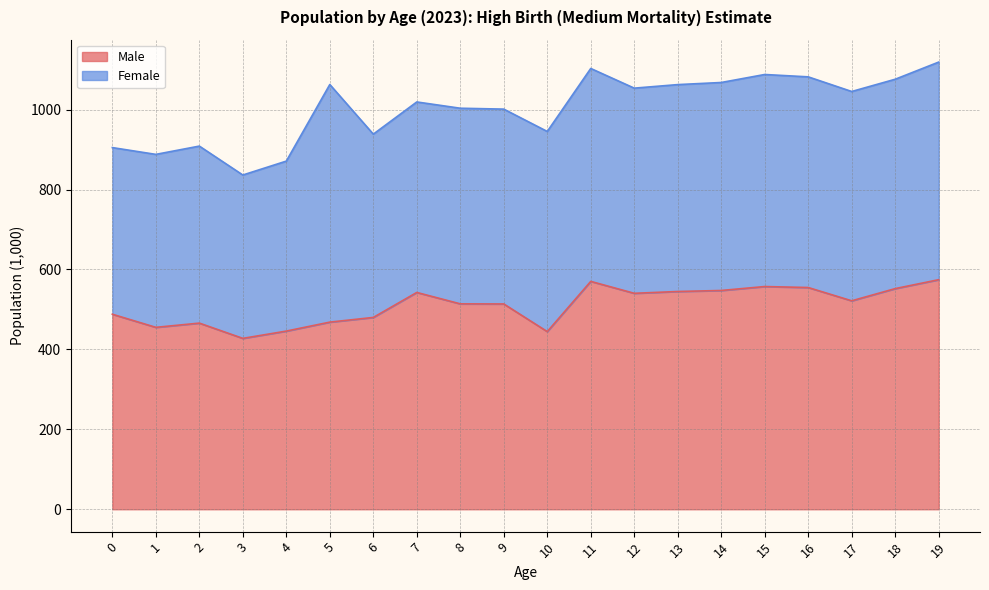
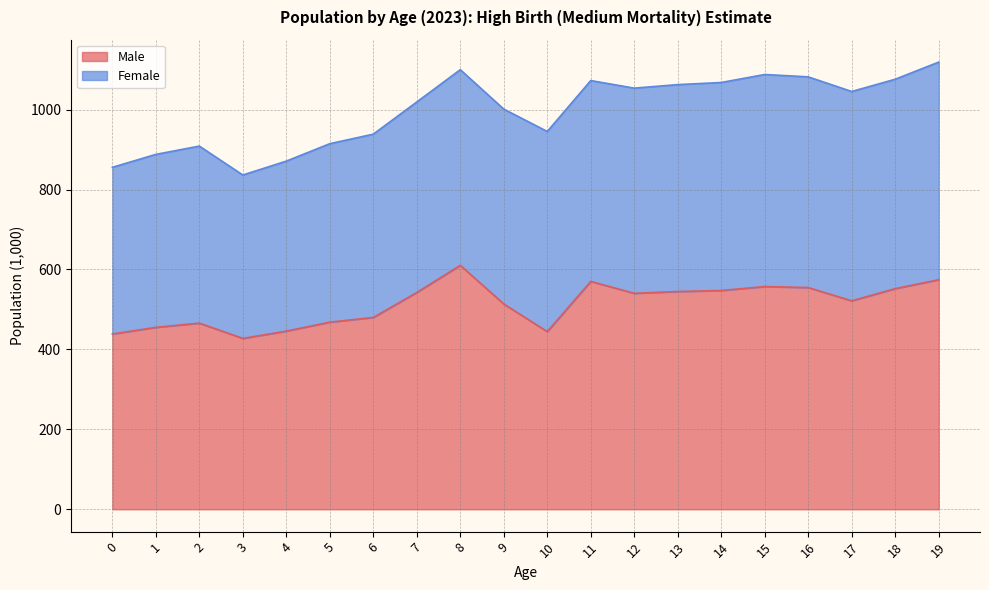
  {
    "Male": {
-     "0": 490,
+     "0": 440,
      "1": 460,
      "2": 470,
      "3": 430,
      "4": 450,
      "5": 470,
      "6": 480,
      "7": 540,
-     "8": 510,
+     "8": 610,
      "9": 510,
      "10": 440,
      "11": 570,
      "12": 540,
      "13": 540,
      "14": 550,
      "15": 560,
      "16": 550,
      "17": 520,
      "18": 550,
      "19": 570
    },
    "Female": {
      "0": 420,
      "1": 430,
      "2": 440,
      "3": 410,
      "4": 430,
-     "5": 590,
+     "5": 450,
      "6": 460,
      "7": 480,
      "8": 490,
      "9": 490,
      "10": 500,
-     "11": 530,
+     "11": 500,
      "12": 510,
      "13": 520,
      "14": 520,
      "15": 530,
      "16": 530,
      "17": 520,
      "18": 520,
      "19": 540
    }
  }
